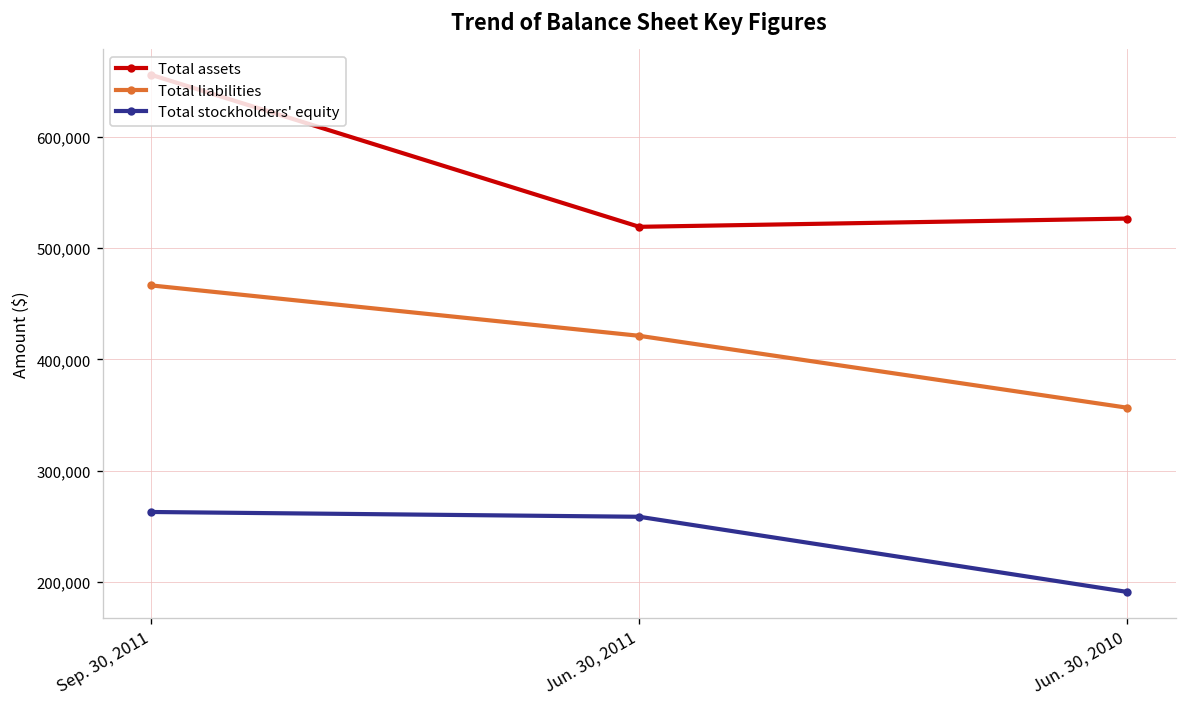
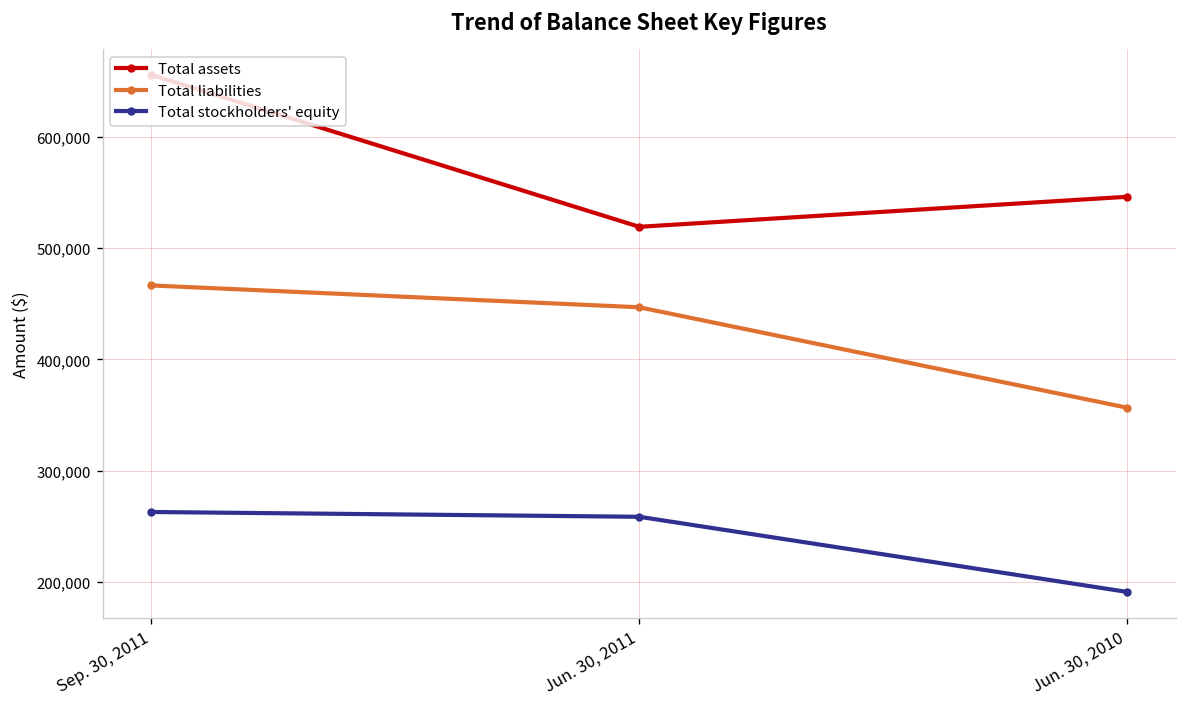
  {
    "Total assets": {
      "Jun. 30, 2011": "520,000",
-     "Jun. 30, 2010": "530,000"
+     "Jun. 30, 2010": "550,000"
    },
    "Total liabilities": {
      "Sep. 30, 2011": "470,000",
-     "Jun. 30, 2011": "420,000",
+     "Jun. 30, 2011": "450,000",
      "Jun. 30, 2010": "360,000"
    },
    "Total stockholders' equity": {
      "Sep. 30, 2011": "260,000",
      "Jun. 30, 2011": "260,000",
      "Jun. 30, 2010": "190,000"
    }
  }
